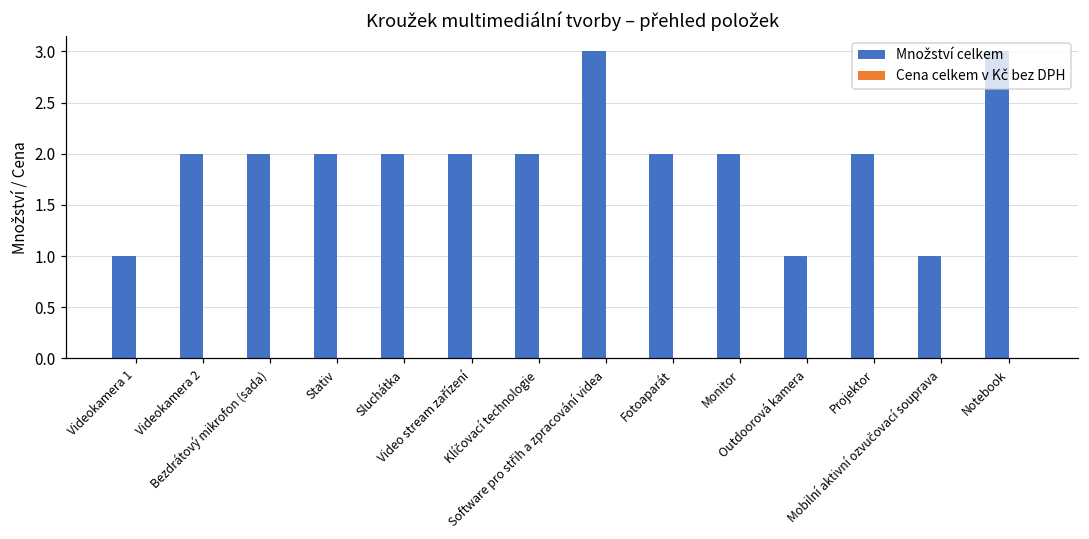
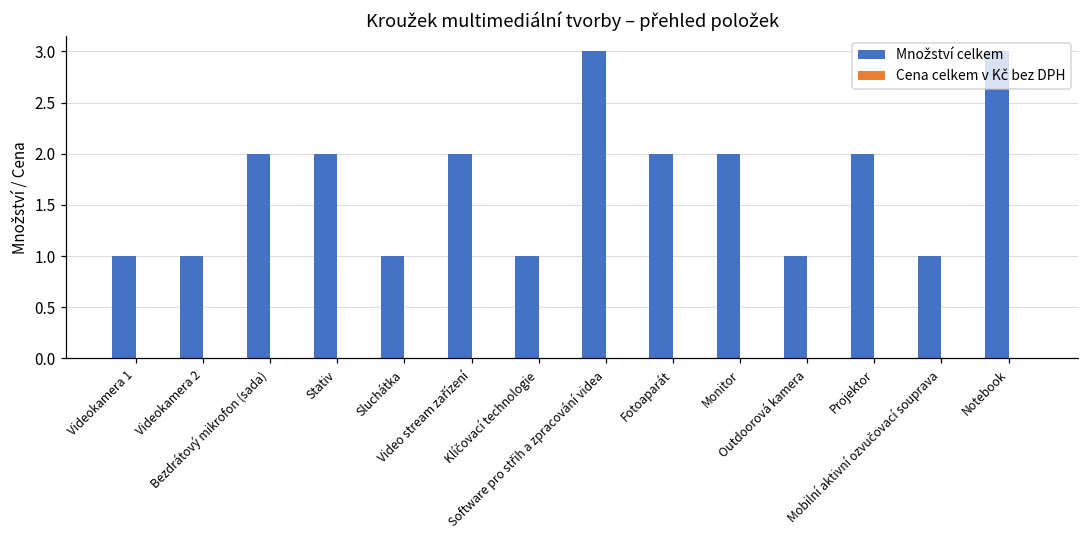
  {
    "Množství celkem": {
      "Videokamera 1": 1,
-     "Videokamera 2": 2,
+     "Videokamera 2": 1,
      "Bezdrátový mikrofon (sada)": 2,
      "Stativ": 2,
-     "Sluchátka": 2,
+     "Sluchátka": 1,
      "Video stream zařízení": 2,
-     "Klíčovací technologie": 2,
+     "Klíčovací technologie": 1,
      "Software pro střih a zpracování videa": 3,
      "Fotoaparát": 2,
      "Monitor": 2,
      "Outdoorová kamera": 1,
      "Projektor": 2,
      "Mobilní aktivní ozvučovací souprava": 1
    },
    "Cena celkem v Kč bez DPH": {
      "Videokamera 1": 0,
      "Videokamera 2": 0,
      "Bezdrátový mikrofon (sada)": 0,
      "Stativ": 0,
      "Sluchátka": 0,
      "Video stream zařízení": 0,
      "Klíčovací technologie": 0,
      "Software pro střih a zpracování videa": 0,
      "Fotoaparát": 0,
      "Monitor": 0,
      "Outdoorová kamera": 0,
      "Projektor": 0,
      "Mobilní aktivní ozvučovací souprava": 0,
      "Notebook": 0
    }
  }
